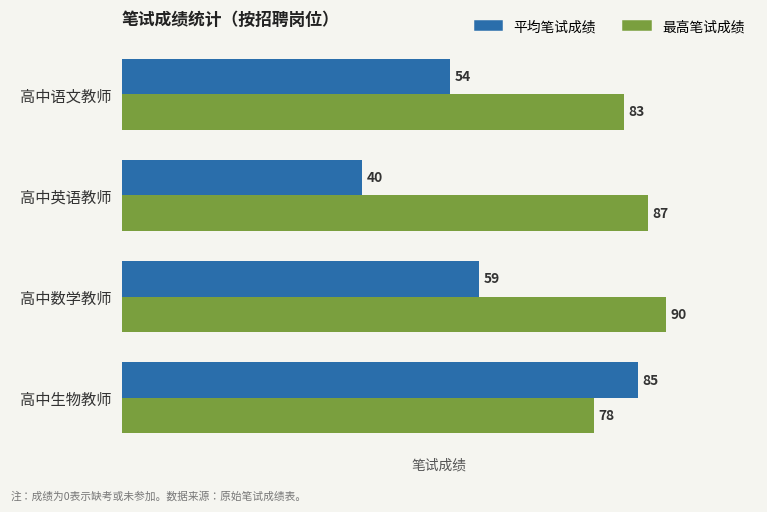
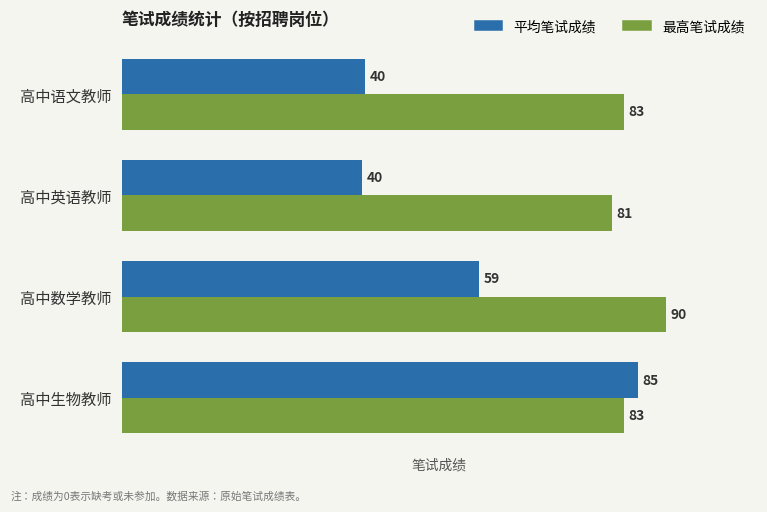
  {
    "平均笔试成绩": {
-     "高中语文教师": 54,
+     "高中语文教师": 40,
      "高中英语教师": 40,
      "高中数学教师": 59,
      "高中生物教师": 85
    },
    "最高笔试成绩": {
      "高中语文教师": 83,
-     "高中英语教师": 87,
+     "高中英语教师": 81,
      "高中数学教师": 90,
-     "高中生物教师": 78
+     "高中生物教师": 83
    }
  }
